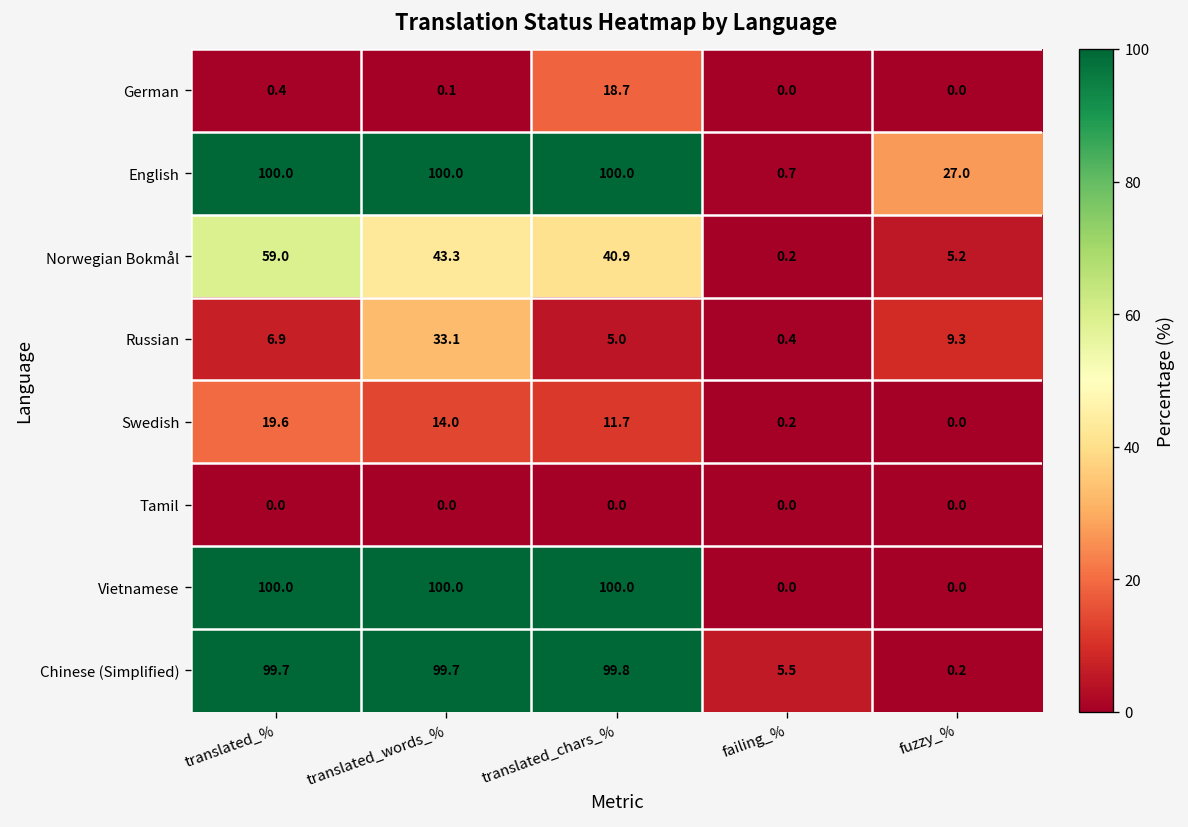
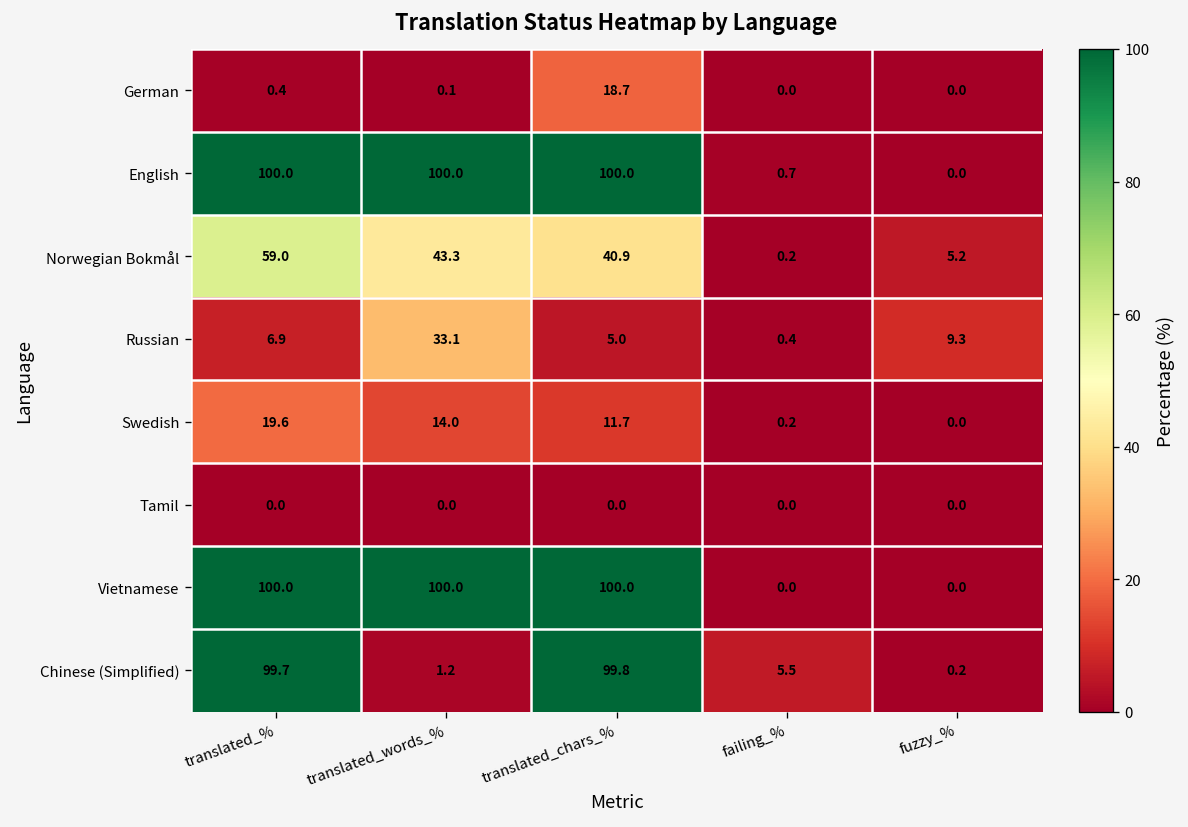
  {
    "German": {
      "translated_%": 0.4,
      "translated_words_%": 0.1,
      "translated_chars_%": 18.7,
      "failing_%": 0.0,
      "fuzzy_%": 0.0
    },
    "English": {
      "translated_%": 100.0,
      "translated_words_%": 100.0,
      "translated_chars_%": 100.0,
      "failing_%": 0.7,
-     "fuzzy_%": 27.0
+     "fuzzy_%": 0.0
    },
    "Norwegian Bokmål": {
      "translated_%": 59.0,
      "translated_words_%": 43.3,
      "translated_chars_%": 40.9,
      "failing_%": 0.2,
      "fuzzy_%": 5.2
    },
    "Russian": {
      "translated_%": 6.9,
      "translated_words_%": 33.1,
      "translated_chars_%": 5.0,
      "failing_%": 0.4,
      "fuzzy_%": 9.3
    },
    "Swedish": {
      "translated_%": 19.6,
      "translated_words_%": 14.0,
      "translated_chars_%": 11.7,
      "failing_%": 0.2,
      "fuzzy_%": 0.0
    },
    "Tamil": {
      "translated_%": 0.0,
      "translated_words_%": 0.0,
      "translated_chars_%": 0.0,
      "failing_%": 0.0,
      "fuzzy_%": 0.0
    },
    "Vietnamese": {
      "translated_%": 100.0,
      "translated_words_%": 100.0,
      "translated_chars_%": 100.0,
      "failing_%": 0.0,
      "fuzzy_%": 0.0
    },
    "Chinese (Simplified)": {
      "translated_%": 99.7,
-     "translated_words_%": 99.7,
+     "translated_words_%": 1.2,
      "translated_chars_%": 99.8,
      "failing_%": 5.5,
      "fuzzy_%": 0.2
    }
  }
